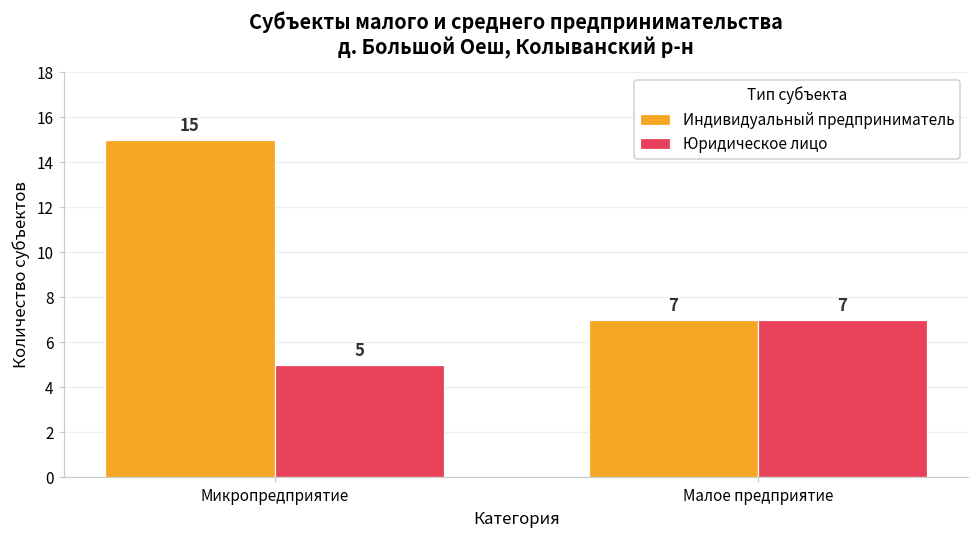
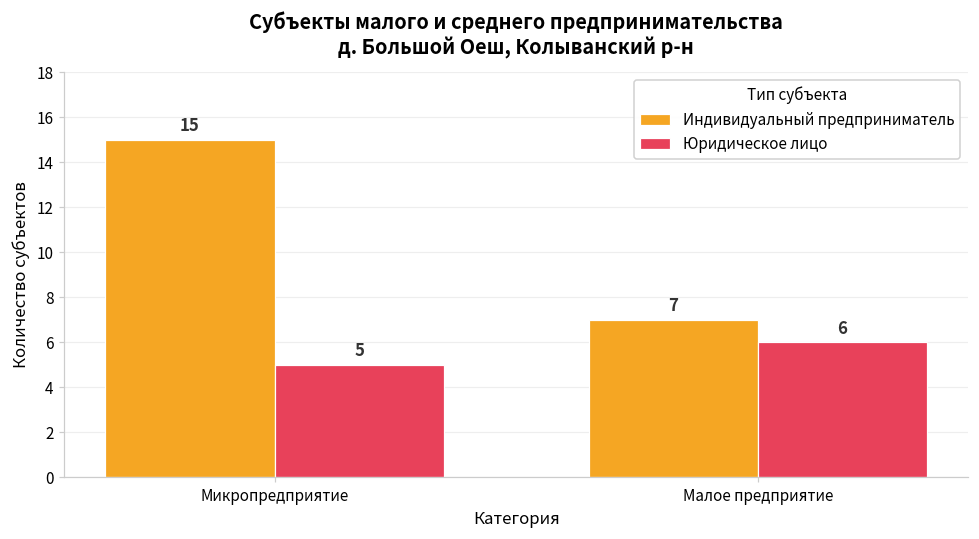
  {
    "Индивидуальный предприниматель": {
      "Микропредприятие": 15,
      "Малое предприятие": 7
    },
    "Юридическое лицо": {
      "Микропредприятие": 5,
-     "Малое предприятие": 7
+     "Малое предприятие": 6
    }
  }
